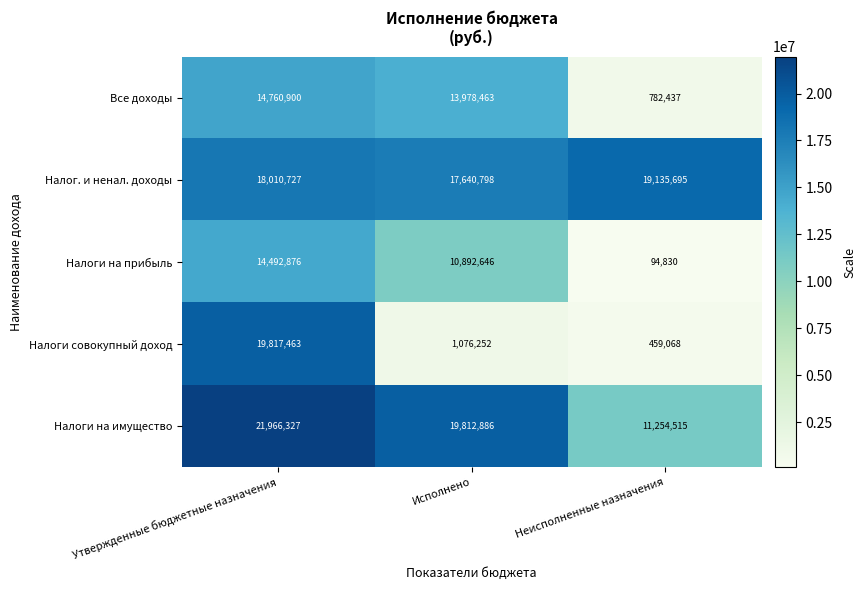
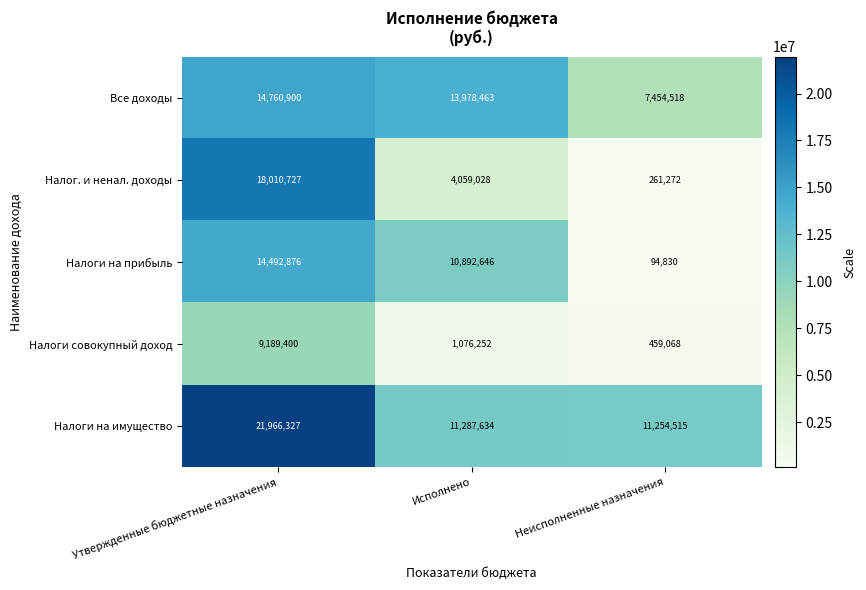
  {
    "Все доходы": {
      "Утвержденные бюджетные назначения": "14,760,900",
      "Исполнено": "13,978,463",
-     "Неисполненные назначения": "782,437"
+     "Неисполненные назначения": "7,454,518"
    },
    "Налог. и ненал. доходы": {
      "Утвержденные бюджетные назначения": "18,010,727",
-     "Исполнено": "17,640,798",
-     "Неисполненные назначения": "19,135,695"
+     "Исполнено": "4,059,028",
+     "Неисполненные назначения": "261,272"
    },
    "Налоги на прибыль": {
      "Утвержденные бюджетные назначения": "14,492,876",
      "Исполнено": "10,892,646",
      "Неисполненные назначения": "94,830"
    },
    "Налоги совокупный доход": {
-     "Утвержденные бюджетные назначения": "19,817,463",
+     "Утвержденные бюджетные назначения": "9,189,400",
      "Исполнено": "1,076,252",
      "Неисполненные назначения": "459,068"
    },
    "Налоги на имущество": {
      "Утвержденные бюджетные назначения": "21,966,327",
-     "Исполнено": "19,812,886",
+     "Исполнено": "11,287,634",
      "Неисполненные назначения": "11,254,515"
    }
  }
